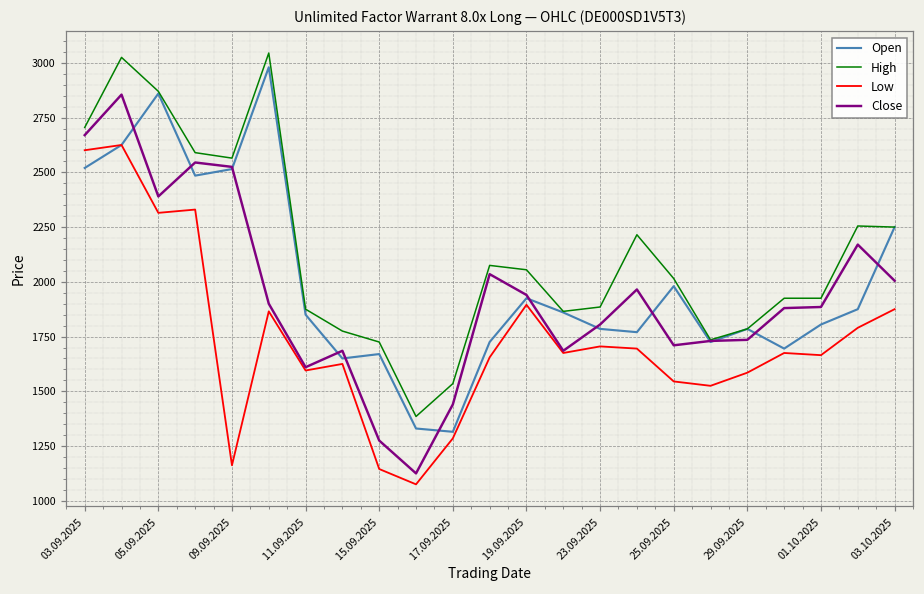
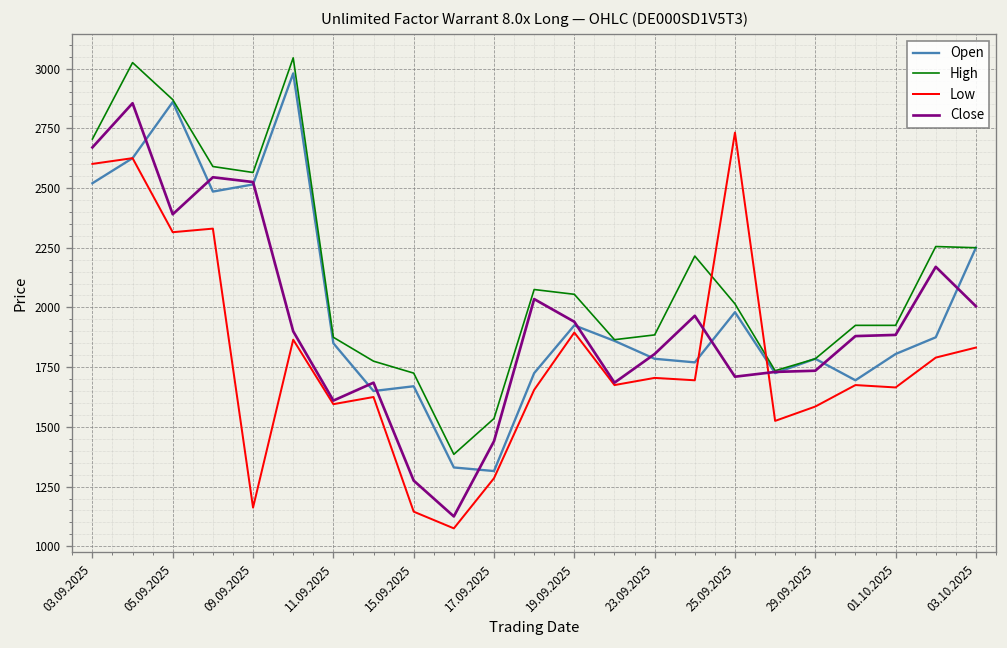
  {
    "Open": {
      "03.09.2025": 2520,
      "11.09.2025": 1850,
      "15.09.2025": 1670,
      "17.09.2025": 1320,
      "19.09.2025": 1930,
      "23.09.2025": 1790,
      "25.09.2025": 1980,
      "01.10.2025": 1810
    },
    "High": {
      "03.09.2025": 2710,
      "09.09.2025": 2570,
      "11.09.2025": 1880,
      "15.09.2025": 1730,
      "17.09.2025": 1540,
      "19.09.2025": 2060,
      "23.09.2025": 1890,
      "25.09.2025": 2020,
      "01.10.2025": 1930
    },
    "Low": {
      "03.09.2025": 2600,
      "05.09.2025": 2320,
      "09.09.2025": 1160,
      "11.09.2025": 1600,
      "15.09.2025": 1150,
      "17.09.2025": 1290,
      "19.09.2025": 1900,
      "23.09.2025": 1710,
-     "25.09.2025": 1550,
+     "25.09.2025": 2730,
      "29.09.2025": 1590,
      "01.10.2025": 1670,
-     "03.10.2025": 1880
+     "03.10.2025": 1830
    },
    "Close": {
      "03.09.2025": 2670,
      "05.09.2025": 2390,
      "11.09.2025": 1610,
      "15.09.2025": 1280,
      "17.09.2025": 1440,
      "19.09.2025": 1940,
      "23.09.2025": 1810,
      "25.09.2025": 1710,
      "29.09.2025": 1740,
      "01.10.2025": 1890,
      "03.10.2025": 2010
    }
  }
